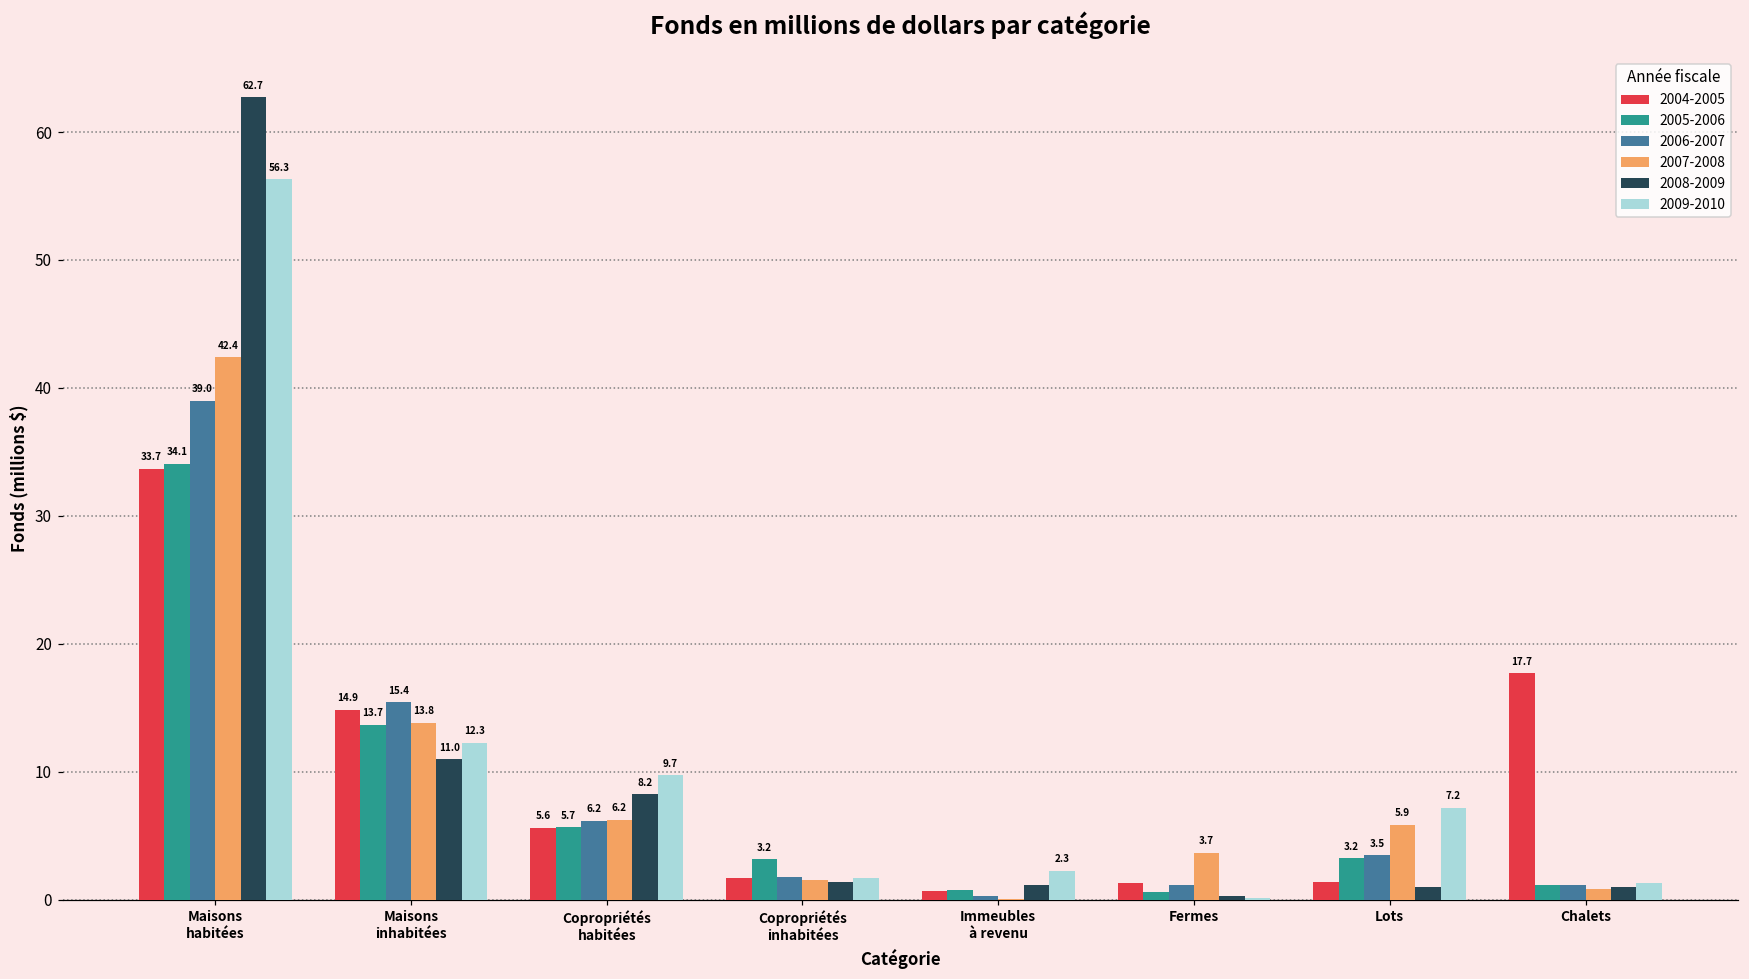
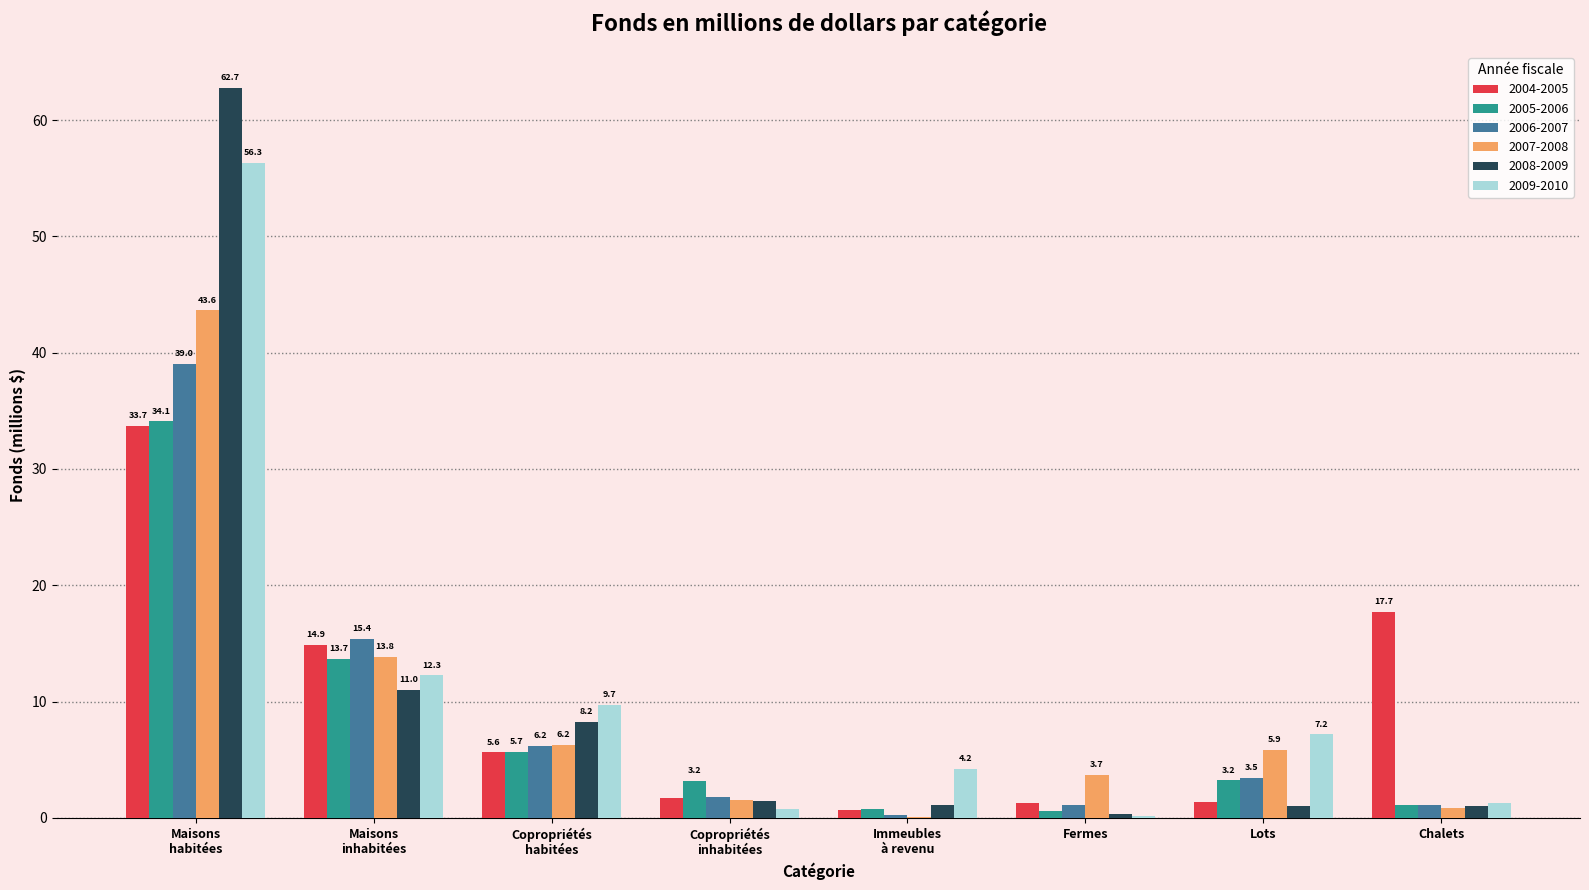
  {
    "2004-2005": {
      "Maisons habitées": 33.7,
      "Maisons inhabitées": 14.9,
      "Copropriétés habitées": 5.6,
      "Chalets": 17.7
    },
    "2007-2008": {
-     "Maisons habitées": 42.4,
+     "Maisons habitées": 43.6,
      "Maisons inhabitées": 13.8,
      "Copropriétés habitées": 6.2,
      "Fermes": 3.7,
      "Lots": 5.9
    },
    "2008-2009": {
      "Maisons habitées": 62.7,
      "Maisons inhabitées": 11.0,
      "Copropriétés habitées": 8.2
    },
    "2009-2010": {
      "Maisons habitées": 56.3,
      "Maisons inhabitées": 12.3,
      "Copropriétés habitées": 9.7,
-     "Copropriétés inhabitées": 1.7,
-     "Immeubles à revenu": 2.3,
+     "Copropriétés inhabitées": 0.7,
+     "Immeubles à revenu": 4.2,
      "Lots": 7.2
    }
  }
